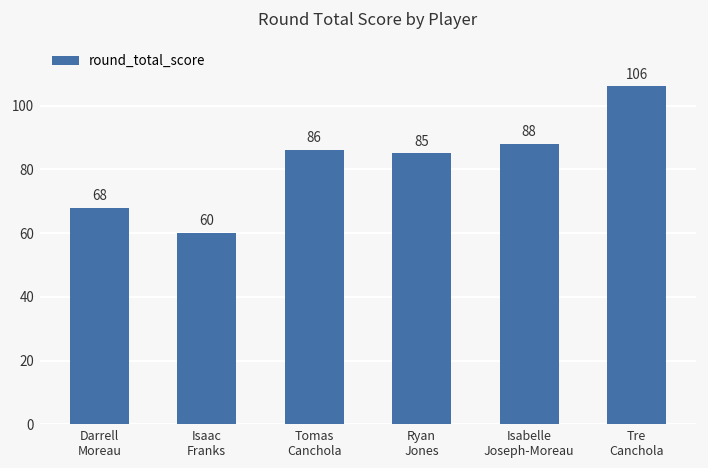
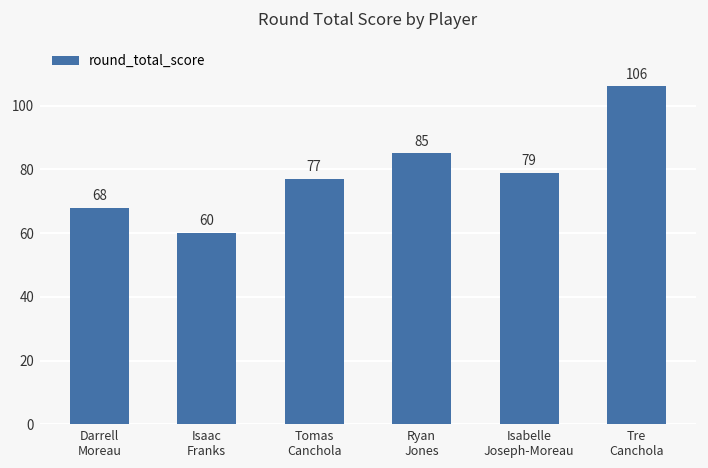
  {
    "Darrell Moreau": 68,
    "Isaac Franks": 60,
-   "Tomas Canchola": 86,
+   "Tomas Canchola": 77,
    "Ryan Jones": 85,
-   "Isabelle Joseph-Moreau": 88,
+   "Isabelle Joseph-Moreau": 79,
    "Tre Canchola": 106
  }
